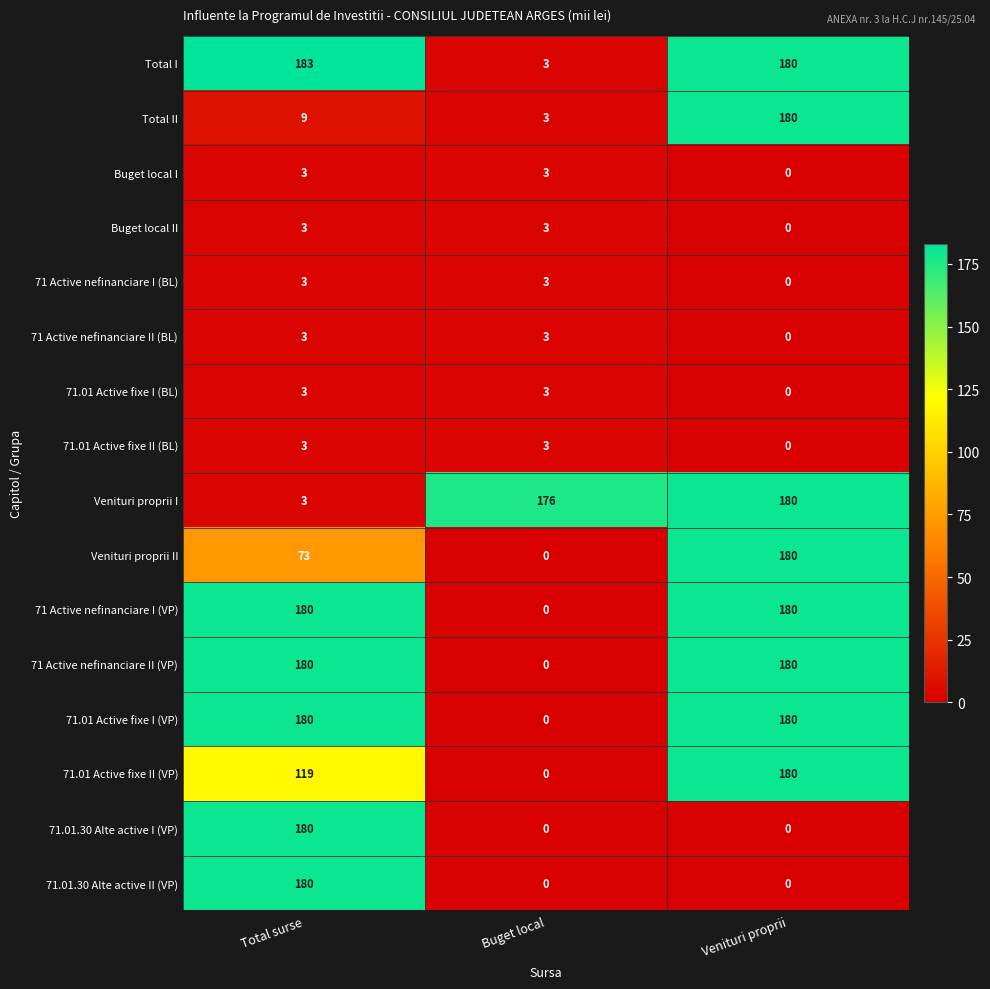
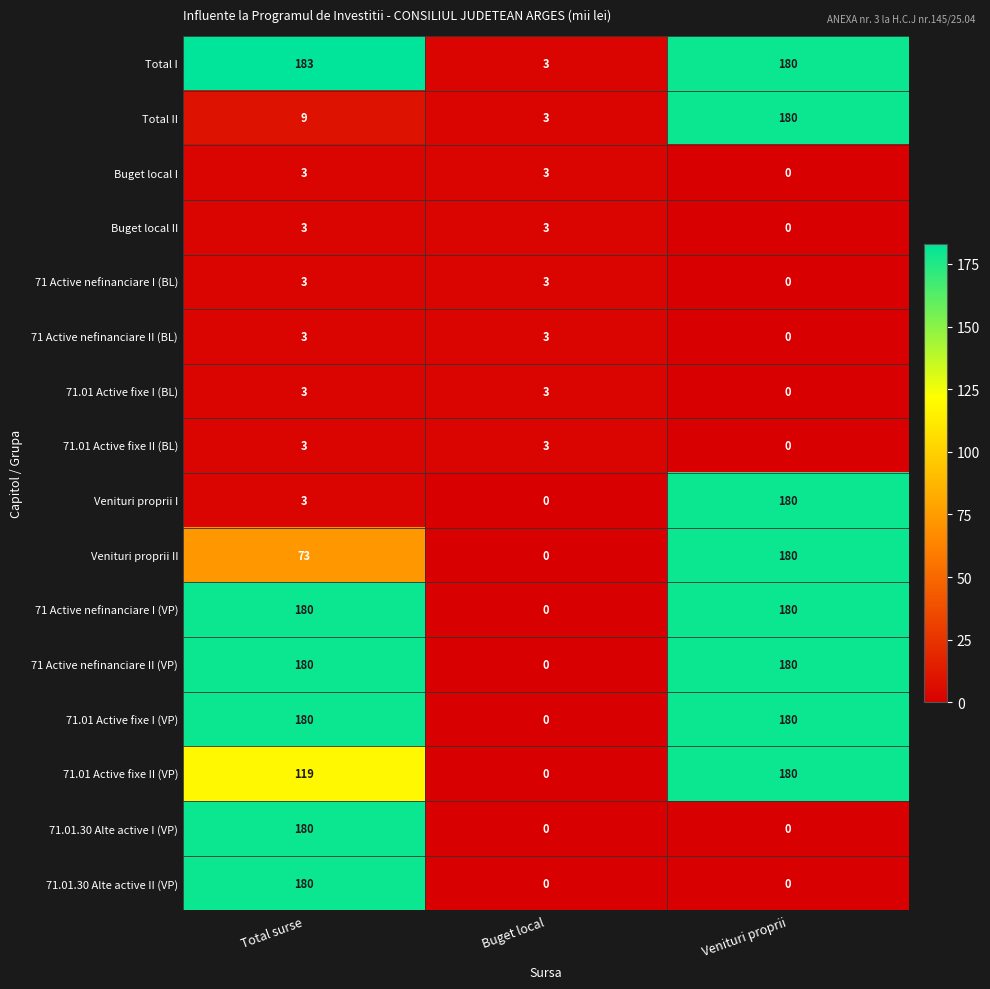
  {
    "Total I": {
      "Total surse": 183,
      "Buget local": 3,
      "Venituri proprii": 180
    },
    "Total II": {
      "Total surse": 9,
      "Buget local": 3,
      "Venituri proprii": 180
    },
    "Buget local I": {
      "Total surse": 3,
      "Buget local": 3,
      "Venituri proprii": 0
    },
    "Buget local II": {
      "Total surse": 3,
      "Buget local": 3,
      "Venituri proprii": 0
    },
    "71 Active nefinanciare I (BL)": {
      "Total surse": 3,
      "Buget local": 3,
      "Venituri proprii": 0
    },
    "71 Active nefinanciare II (BL)": {
      "Total surse": 3,
      "Buget local": 3,
      "Venituri proprii": 0
    },
    "71.01 Active fixe I (BL)": {
      "Total surse": 3,
      "Buget local": 3,
      "Venituri proprii": 0
    },
    "71.01 Active fixe II (BL)": {
      "Total surse": 3,
      "Buget local": 3,
      "Venituri proprii": 0
    },
    "Venituri proprii I": {
      "Total surse": 3,
-     "Buget local": 176,
+     "Buget local": 0,
      "Venituri proprii": 180
    },
    "Venituri proprii II": {
      "Total surse": 73,
      "Buget local": 0,
      "Venituri proprii": 180
    },
    "71 Active nefinanciare I (VP)": {
      "Total surse": 180,
      "Buget local": 0,
      "Venituri proprii": 180
    },
    "71 Active nefinanciare II (VP)": {
      "Total surse": 180,
      "Buget local": 0,
      "Venituri proprii": 180
    },
    "71.01 Active fixe I (VP)": {
      "Total surse": 180,
      "Buget local": 0,
      "Venituri proprii": 180
    },
    "71.01 Active fixe II (VP)": {
      "Total surse": 119,
      "Buget local": 0,
      "Venituri proprii": 180
    },
    "71.01.30 Alte active I (VP)": {
      "Total surse": 180,
      "Buget local": 0,
      "Venituri proprii": 0
    },
    "71.01.30 Alte active II (VP)": {
      "Total surse": 180,
      "Buget local": 0,
      "Venituri proprii": 0
    }
  }
